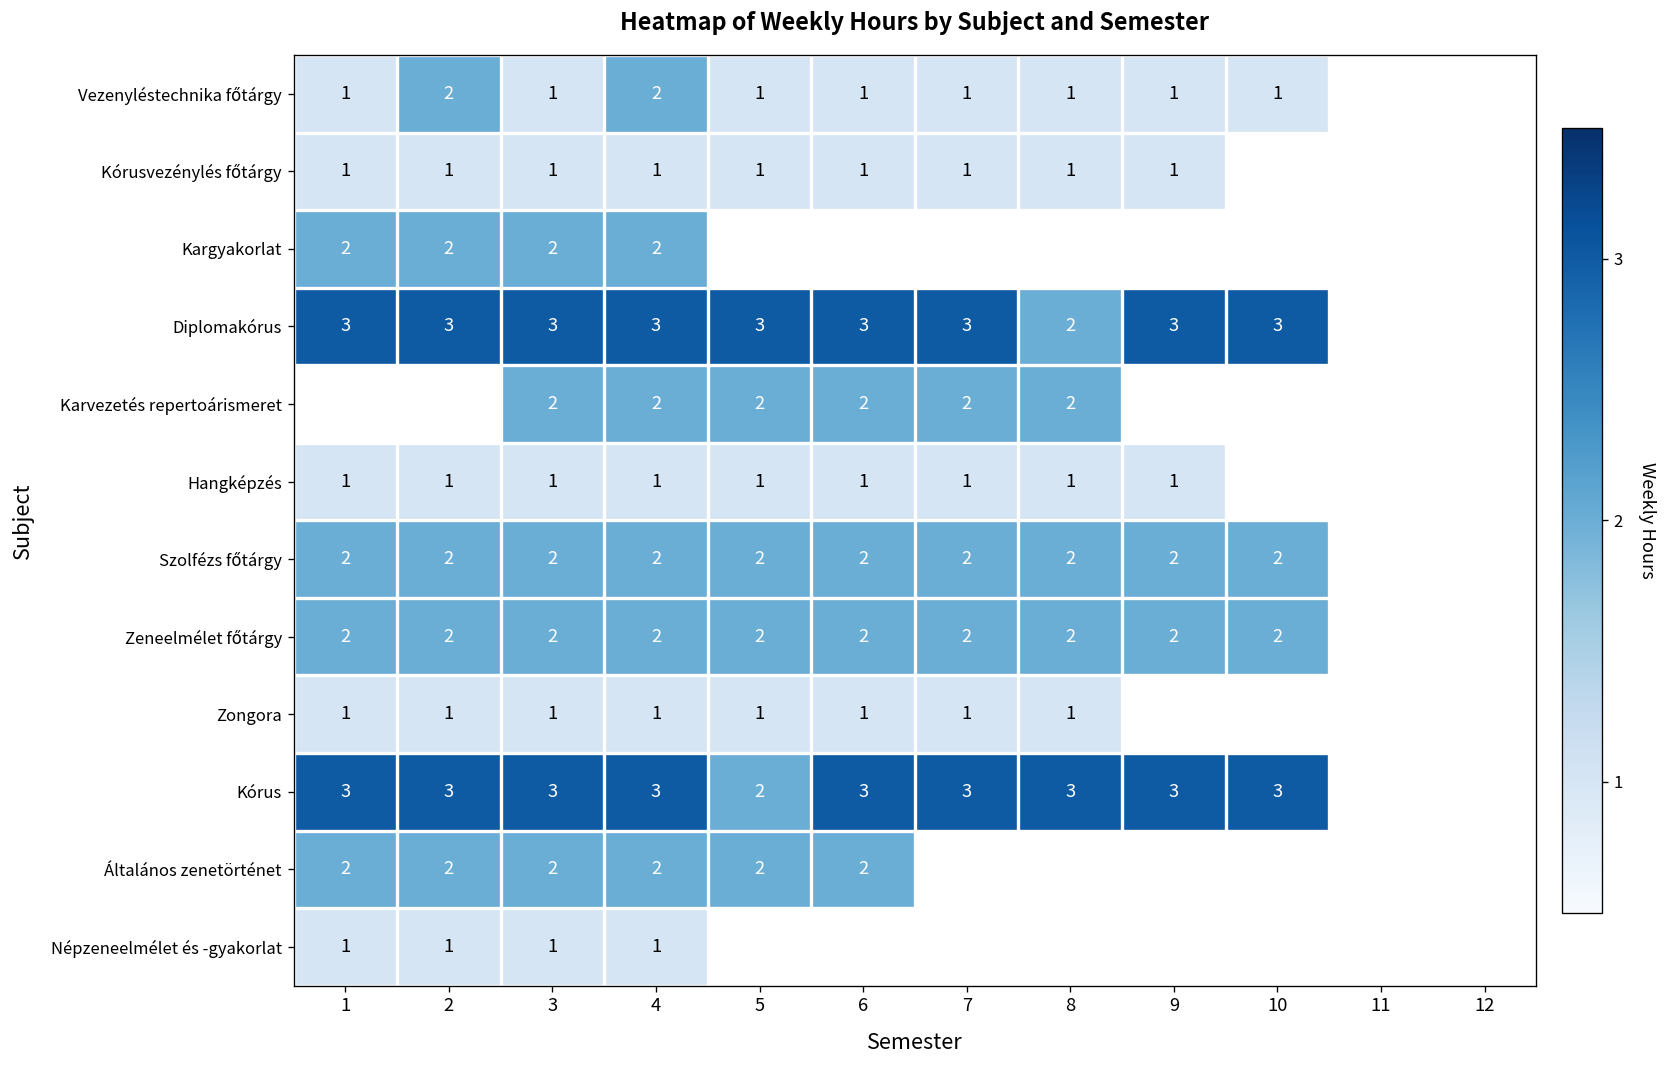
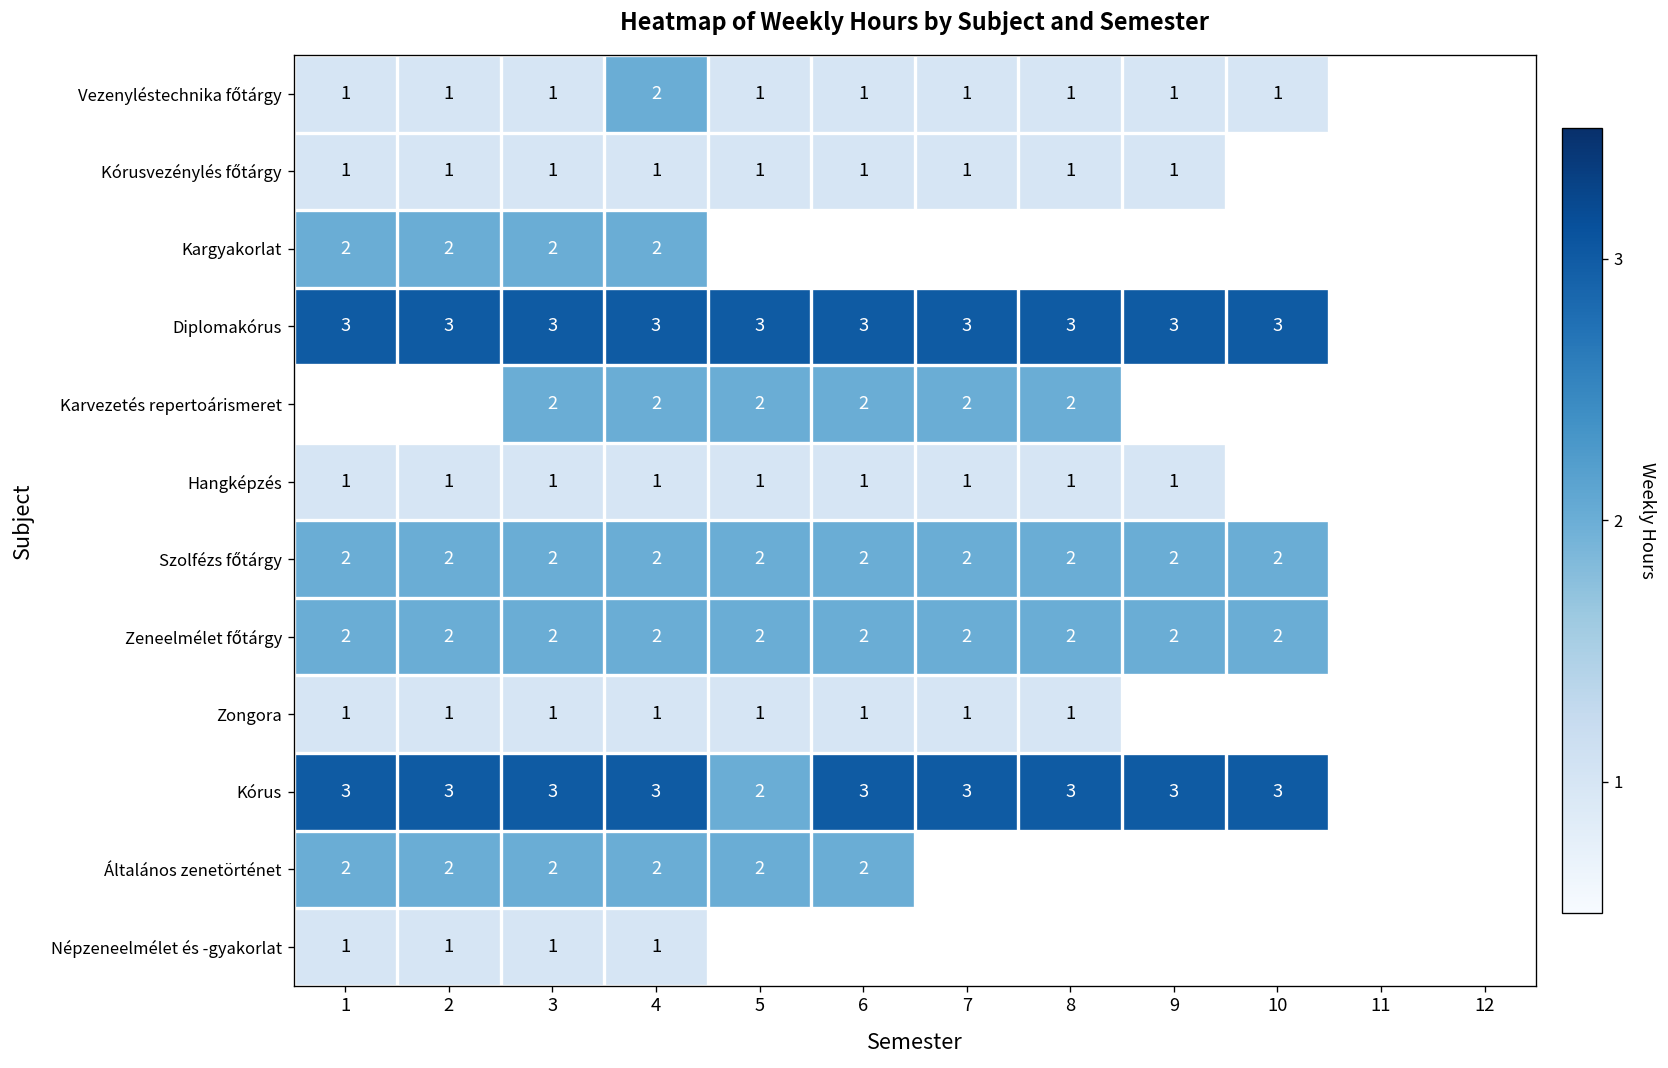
  {
    "Vezenyléstechnika főtárgy": {
      "1": 1,
-     "2": 2,
+     "2": 1,
      "3": 1,
      "4": 2,
      "5": 1,
      "6": 1,
      "7": 1,
      "8": 1,
      "9": 1,
      "10": 1
    },
    "Kórusvezénylés főtárgy": {
      "1": 1,
      "2": 1,
      "3": 1,
      "4": 1,
      "5": 1,
      "6": 1,
      "7": 1,
      "8": 1,
      "9": 1
    },
    "Kargyakorlat": {
      "1": 2,
      "2": 2,
      "3": 2,
      "4": 2
    },
    "Diplomakórus": {
      "1": 3,
      "2": 3,
      "3": 3,
      "4": 3,
      "5": 3,
      "6": 3,
      "7": 3,
-     "8": 2,
+     "8": 3,
      "9": 3,
      "10": 3
    },
    "Karvezetés repertoárismeret": {
      "3": 2,
      "4": 2,
      "5": 2,
      "6": 2,
      "7": 2,
      "8": 2
    },
    "Hangképzés": {
      "1": 1,
      "2": 1,
      "3": 1,
      "4": 1,
      "5": 1,
      "6": 1,
      "7": 1,
      "8": 1,
      "9": 1
    },
    "Szolfézs főtárgy": {
      "1": 2,
      "2": 2,
      "3": 2,
      "4": 2,
      "5": 2,
      "6": 2,
      "7": 2,
      "8": 2,
      "9": 2,
      "10": 2
    },
    "Zeneelmélet főtárgy": {
      "1": 2,
      "2": 2,
      "3": 2,
      "4": 2,
      "5": 2,
      "6": 2,
      "7": 2,
      "8": 2,
      "9": 2,
      "10": 2
    },
    "Zongora": {
      "1": 1,
      "2": 1,
      "3": 1,
      "4": 1,
      "5": 1,
      "6": 1,
      "7": 1,
      "8": 1
    },
    "Kórus": {
      "1": 3,
      "2": 3,
      "3": 3,
      "4": 3,
      "5": 2,
      "6": 3,
      "7": 3,
      "8": 3,
      "9": 3,
      "10": 3
    },
    "Általános zenetörténet": {
      "1": 2,
      "2": 2,
      "3": 2,
      "4": 2,
      "5": 2,
      "6": 2
    },
    "Népzeneelmélet és -gyakorlat": {
      "1": 1,
      "2": 1,
      "3": 1,
      "4": 1
    }
  }
